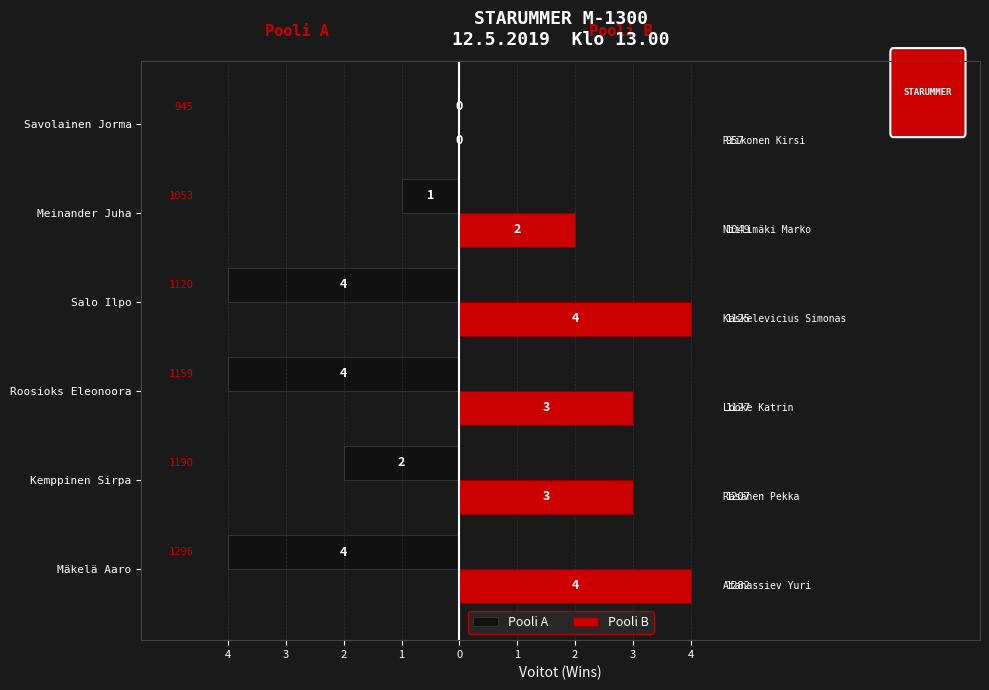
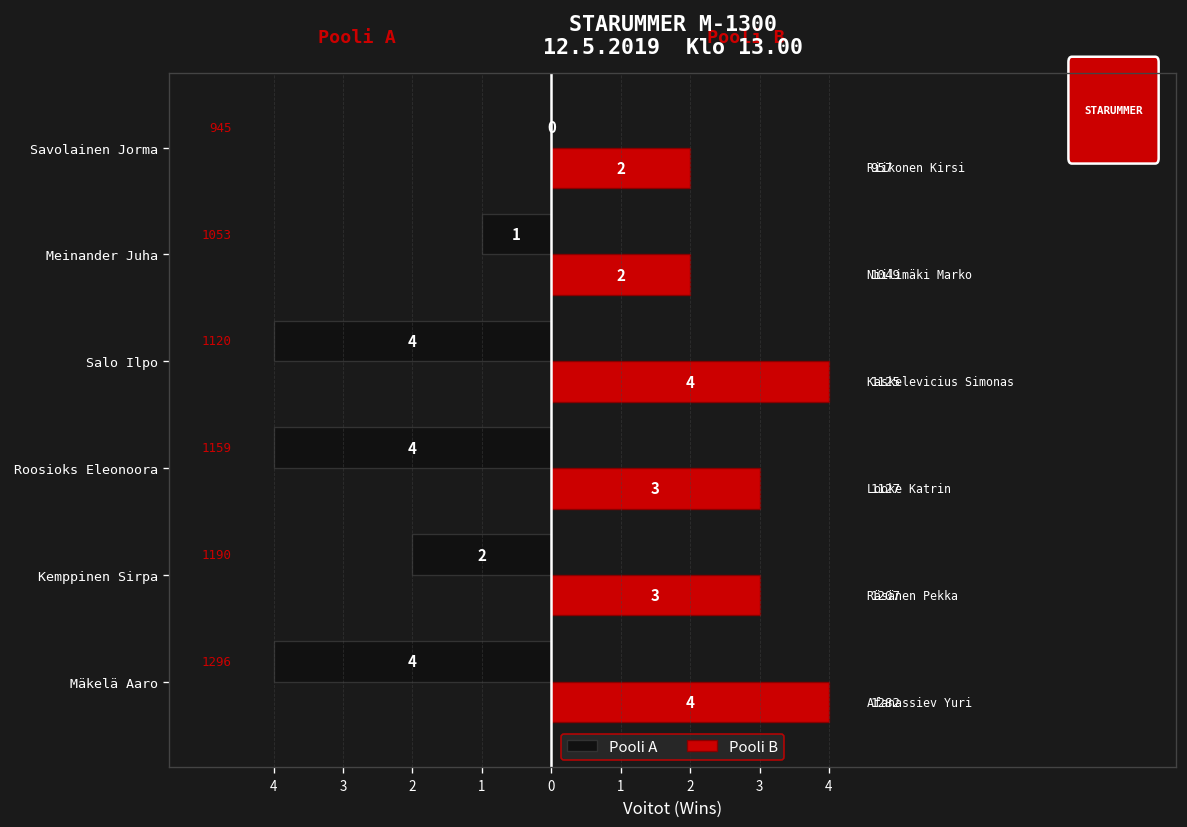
  {
    "Pooli A": {
      "Savolainen Jorma": 0
    },
    "Pooli B": {
-     "Savolainen Jorma": 0,
+     "Savolainen Jorma": 2,
      "Meinander Juha": 2,
      "Salo Ilpo": 4,
      "Roosioks Eleonoora": 3,
      "Kemppinen Sirpa": 3,
      "Mäkelä Aaro": 4
    }
  }
